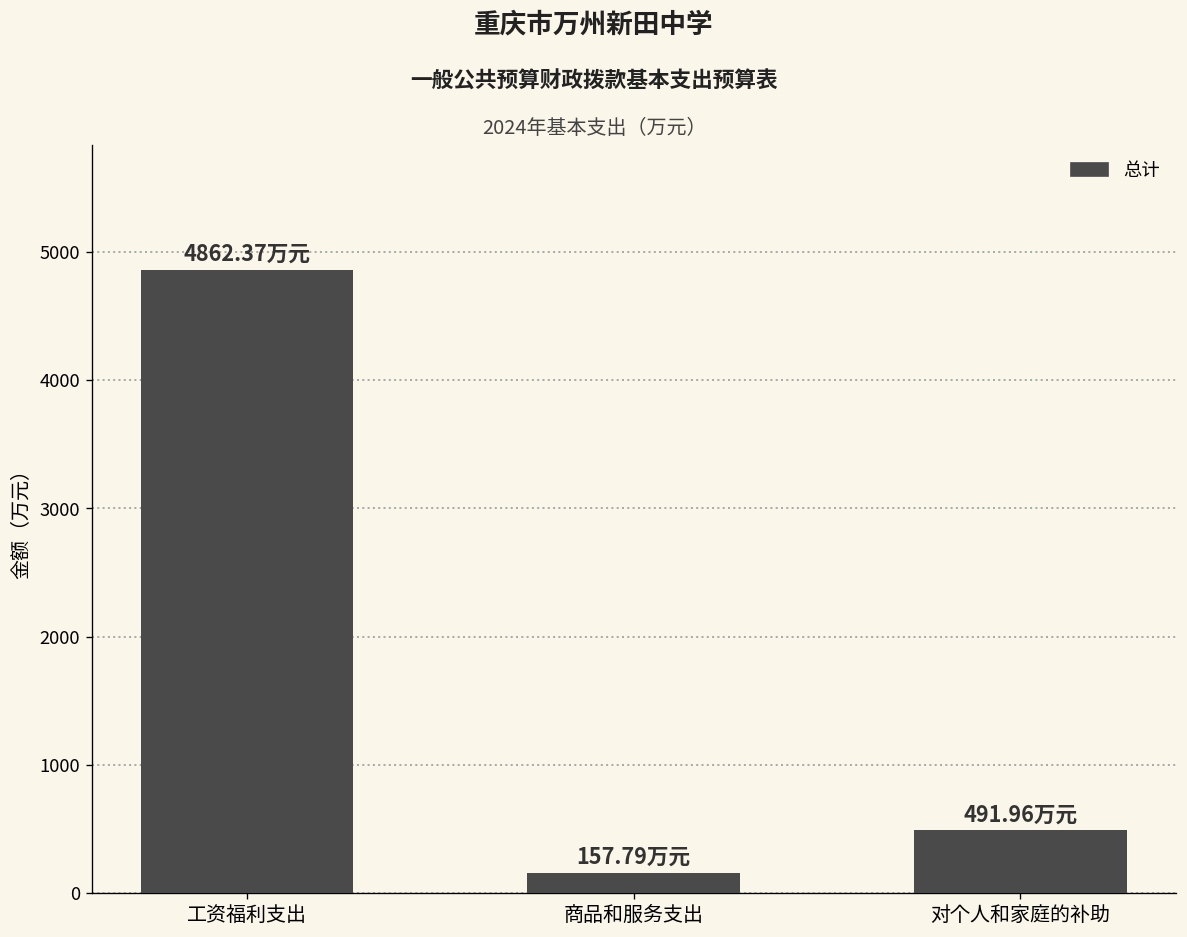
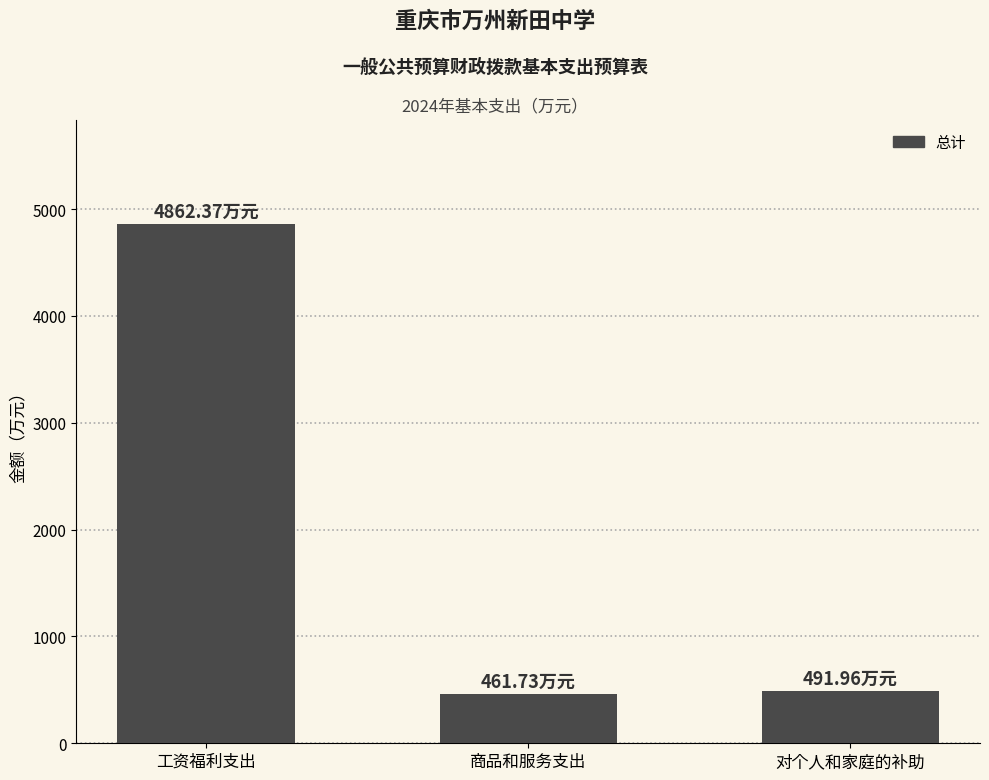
  {
    "工资福利支出": 4862.37,
-   "商品和服务支出": 157.79,
+   "商品和服务支出": 461.73,
    "对个人和家庭的补助": 491.96
  }
